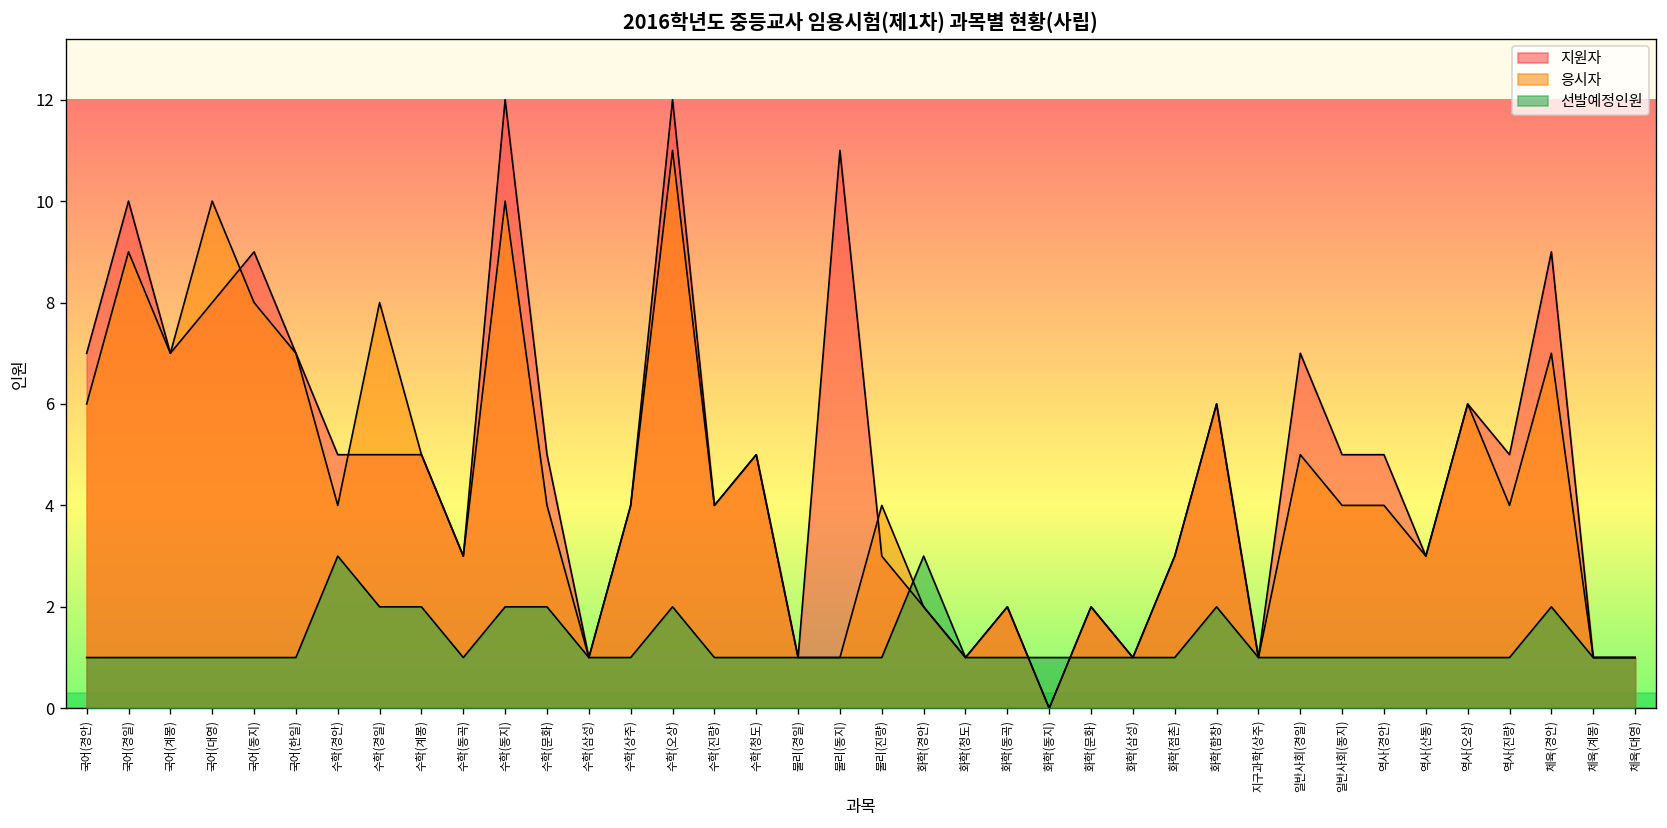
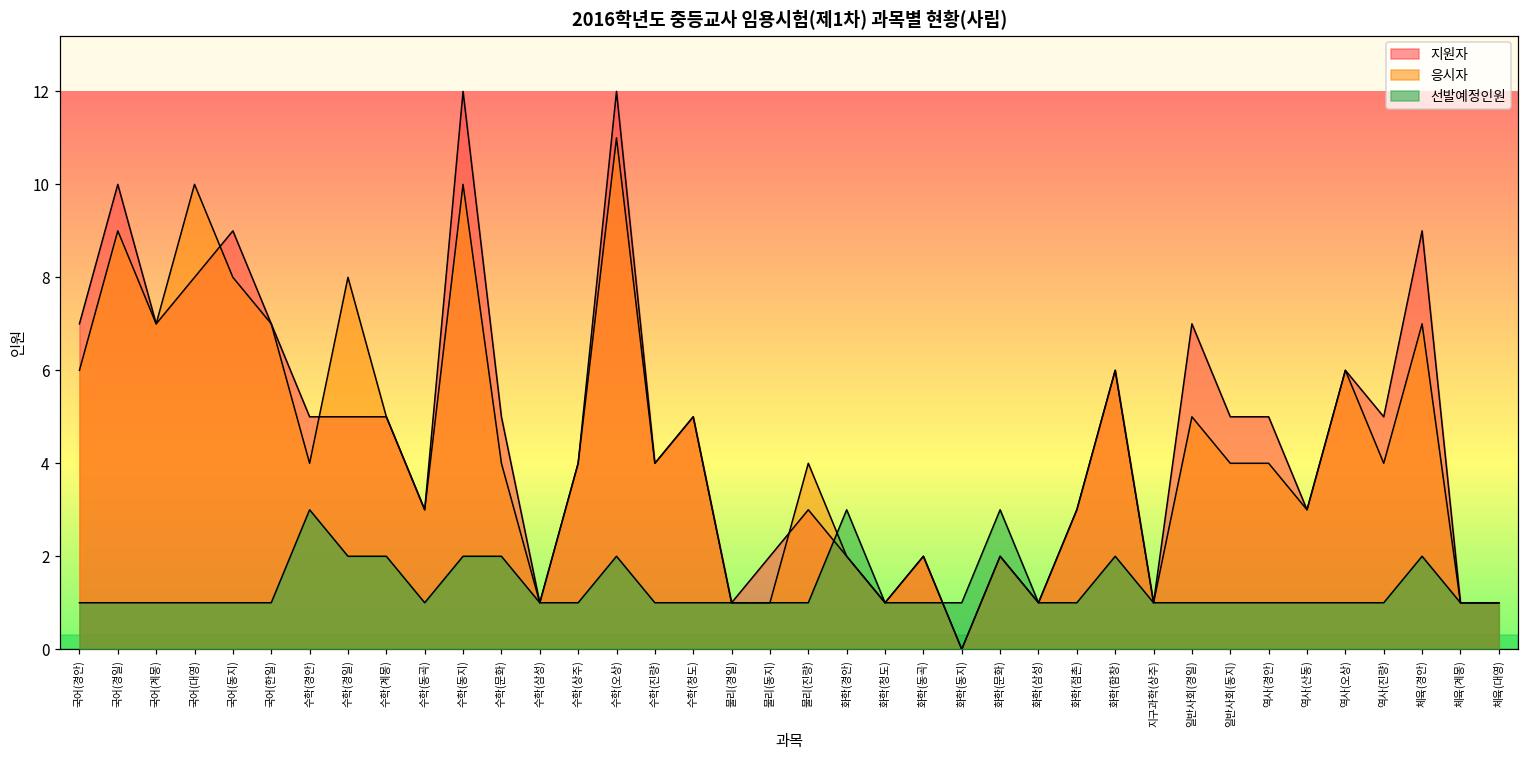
  {
    "지원자": {
      "국어(경안)": 7,
      "국어(경일)": 10,
      "국어(대영)": 8,
      "국어(동지)": 9,
      "수학(경안)": 5,
      "수학(경일)": 5,
      "수학(동지)": 12,
      "수학(문화)": 5,
      "수학(오상)": 12,
-     "물리(동지)": 11,
+     "물리(동지)": 2,
      "물리(진량)": 3,
      "일반사회(경일)": 7,
      "일반사회(동지)": 5,
      "역사(경안)": 5,
      "역사(진량)": 5,
      "체육(경안)": 9
    },
    "응시자": {
      "국어(경안)": 6,
      "국어(경일)": 9,
      "국어(대영)": 10,
      "국어(동지)": 8,
      "수학(경안)": 4,
      "수학(경일)": 8,
      "수학(동지)": 10,
      "수학(문화)": 4,
      "수학(오상)": 11,
      "물리(진량)": 4,
      "일반사회(경일)": 5,
      "일반사회(동지)": 4,
      "역사(경안)": 4,
      "역사(진량)": 4,
      "체육(경안)": 7
    },
    "선발예정인원": {
      "국어(경안)": 1,
      "국어(경일)": 1,
      "국어(계몽)": 1,
      "국어(대영)": 1,
      "국어(동지)": 1,
      "국어(한일)": 1,
      "수학(경안)": 3,
      "수학(경일)": 2,
      "수학(계몽)": 2,
      "수학(동곡)": 1,
      "수학(동지)": 2,
      "수학(문화)": 2,
      "수학(상주)": 1,
      "수학(오상)": 2,
      "수학(진량)": 1,
      "수학(청도)": 1,
      "물리(진량)": 1,
      "화학(경안)": 3,
      "화학(동곡)": 1,
      "화학(동지)": 1,
-     "화학(문화)": 1,
+     "화학(문화)": 3,
      "화학(점촌)": 1,
      "화학(함창)": 2,
      "일반사회(경일)": 1,
      "일반사회(동지)": 1,
      "역사(경안)": 1,
      "역사(산동)": 1,
      "역사(오상)": 1,
      "역사(진량)": 1,
      "체육(경안)": 2
    }
  }
